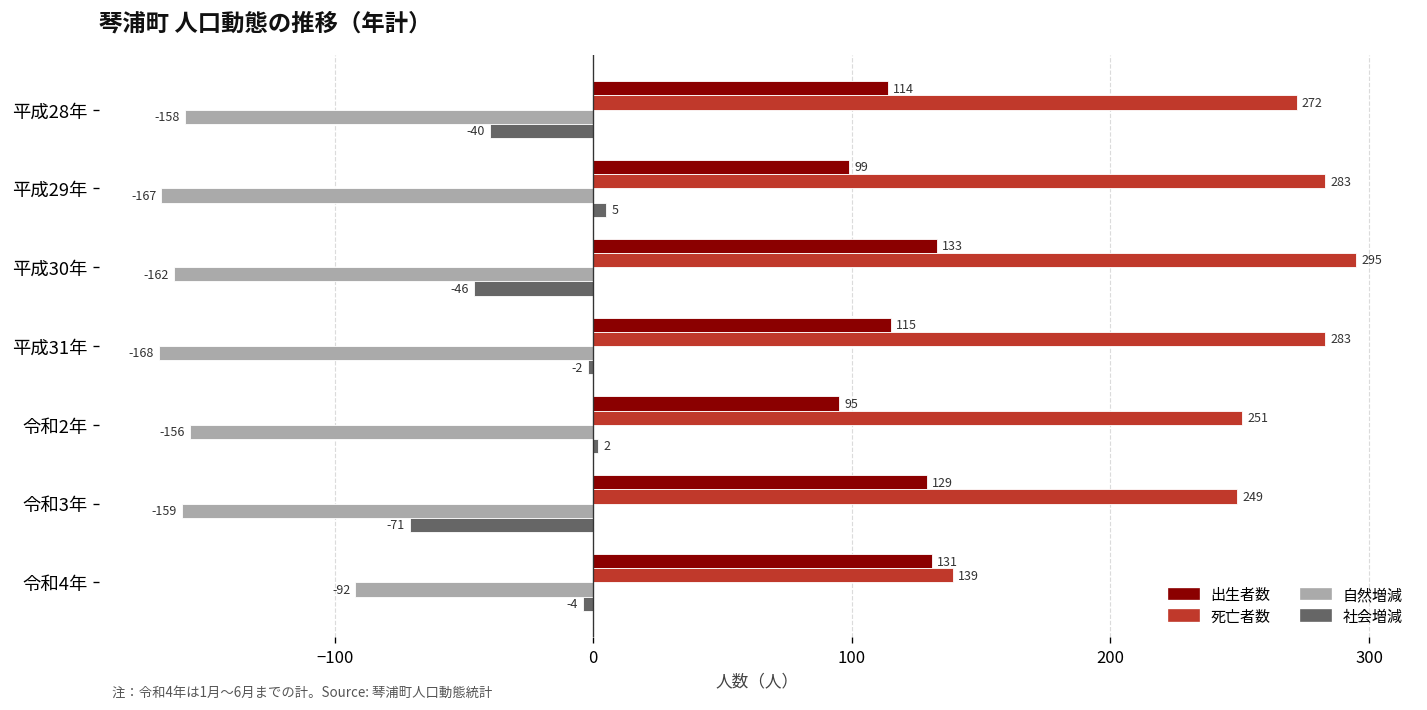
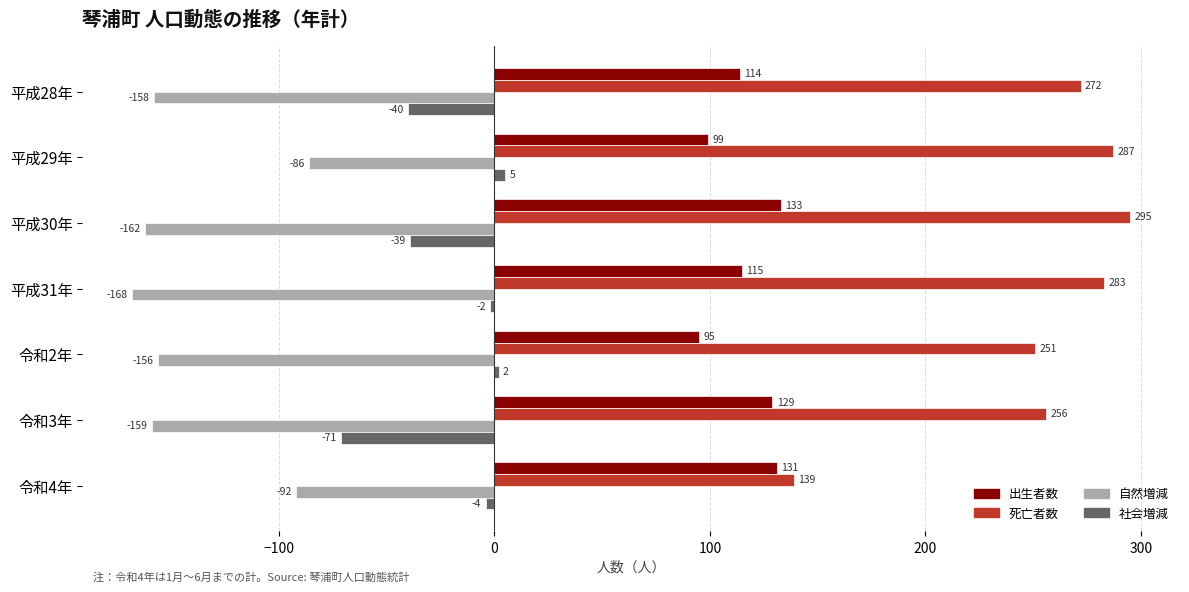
  {
    "出生者数": {
      "平成28年": 114,
      "平成29年": 99,
      "平成30年": 133,
      "平成31年": 115,
      "令和2年": 95,
      "令和3年": 129,
      "令和4年": 131
    },
    "死亡者数": {
      "平成28年": 272,
-     "平成29年": 283,
+     "平成29年": 287,
      "平成30年": 295,
      "平成31年": 283,
      "令和2年": 251,
-     "令和3年": 249,
+     "令和3年": 256,
      "令和4年": 139
    },
    "自然増減": {
      "平成28年": -158,
-     "平成29年": -167,
+     "平成29年": -86,
      "平成30年": -162,
      "平成31年": -168,
      "令和2年": -156,
      "令和3年": -159,
      "令和4年": -92
    },
    "社会増減": {
      "平成28年": -40,
      "平成29年": 5,
-     "平成30年": -46,
+     "平成30年": -39,
      "平成31年": -2,
      "令和2年": 2,
      "令和3年": -71,
      "令和4年": -4
    }
  }
